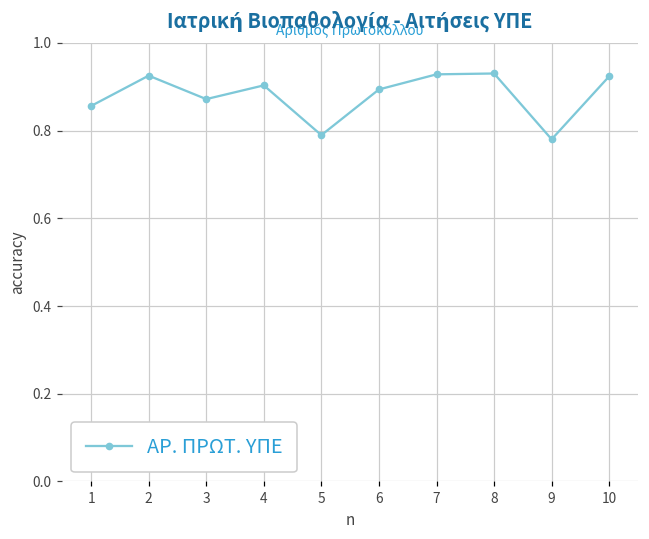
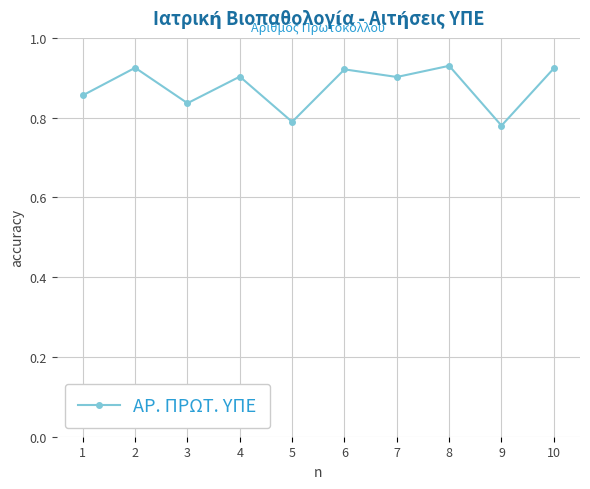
  {
    "1": 0.86,
    "2": 0.93,
-   "3": 0.87,
+   "3": 0.84,
    "4": 0.90,
    "5": 0.79,
-   "6": 0.89,
-   "7": 0.93,
+   "6": 0.92,
+   "7": 0.90,
    "8": 0.93,
    "9": 0.78,
    "10": 0.92
  }
